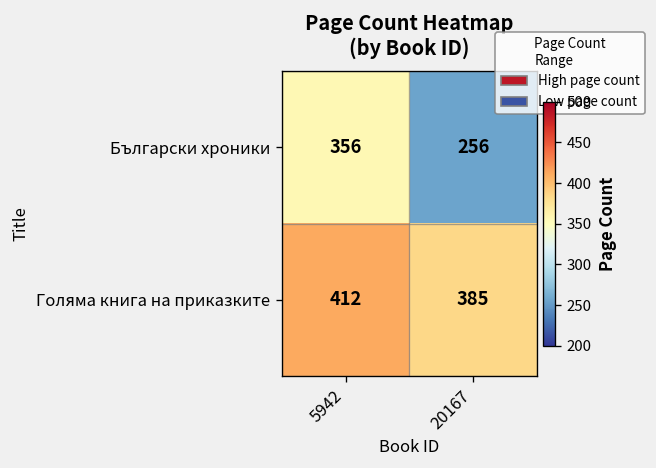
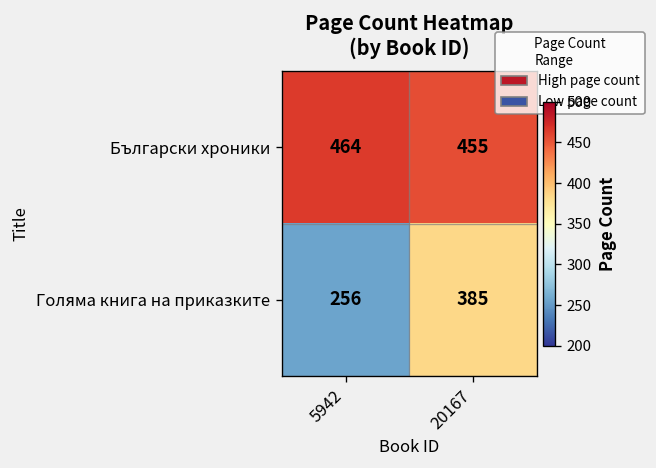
  {
    "Български хроники": {
-     "5942": 356,
-     "20167": 256
+     "5942": 464,
+     "20167": 455
    },
    "Голяма книга на приказките": {
-     "5942": 412,
+     "5942": 256,
      "20167": 385
    }
  }
